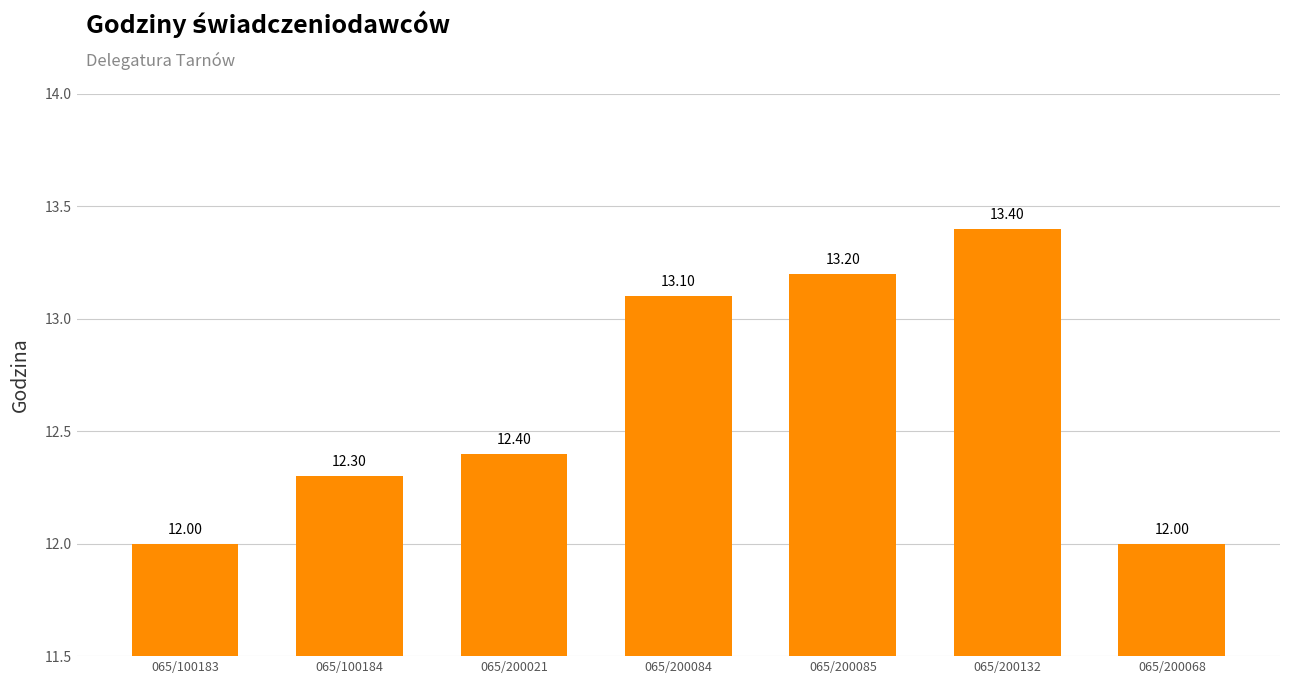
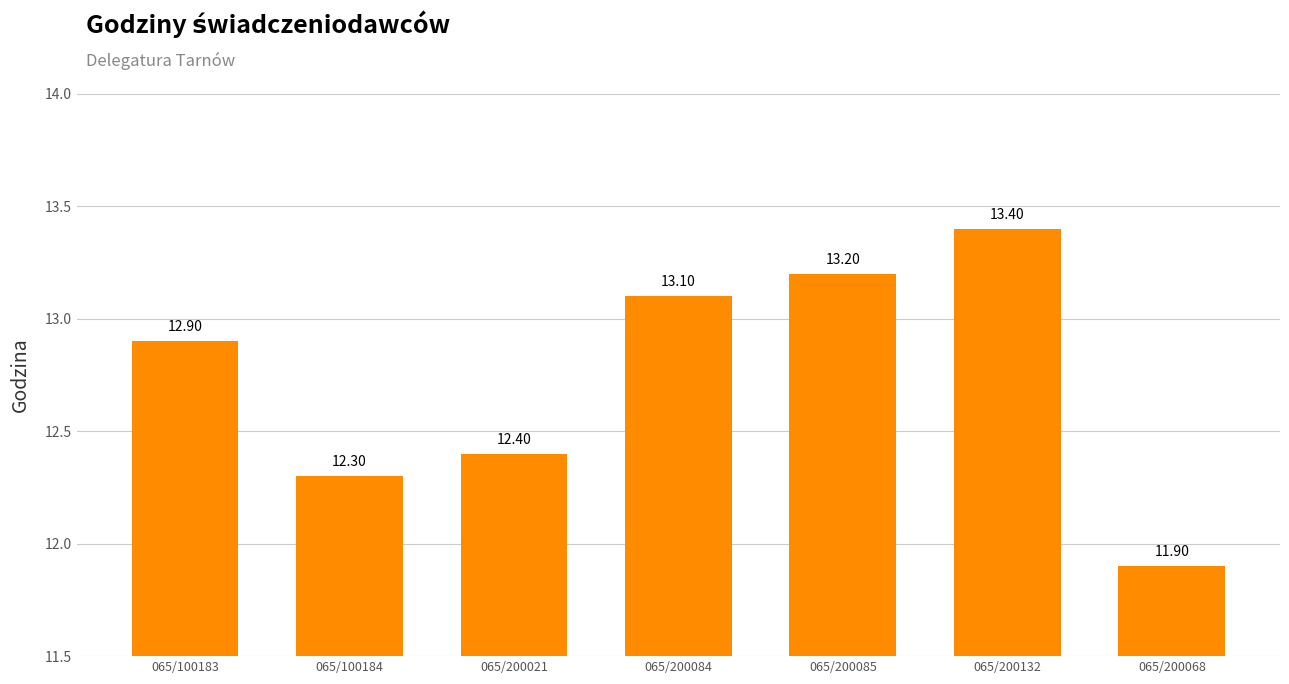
  {
-   "065/100183": 12.00,
+   "065/100183": 12.90,
    "065/100184": 12.30,
    "065/200021": 12.40,
    "065/200084": 13.10,
    "065/200085": 13.20,
    "065/200132": 13.40,
-   "065/200068": 12.00
+   "065/200068": 11.90
  }
